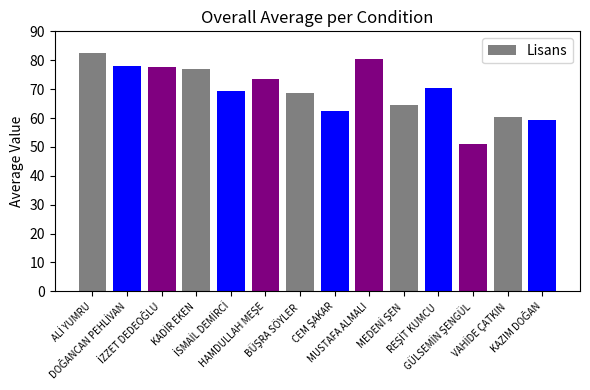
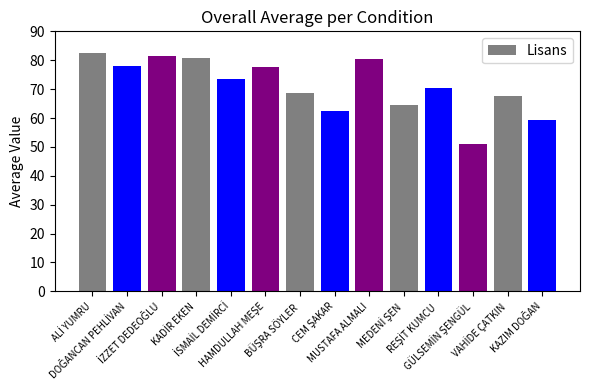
  {
    "ALİ YUMRU": 83,
    "DOĞANCAN PEHLİVAN": 78,
-   "İZZET DEDEOĞLU": 78,
-   "KADİR EKEN": 77,
-   "İSMAİL DEMİRCİ": 69,
-   "HAMDULLAH MEŞE": 73,
+   "İZZET DEDEOĞLU": 82,
+   "KADİR EKEN": 81,
+   "İSMAİL DEMİRCİ": 74,
+   "HAMDULLAH MEŞE": 78,
    "BÜŞRA SÖYLER": 69,
    "CEM ŞAKAR": 62,
    "MUSTAFA ALMALI": 81,
    "MEDENİ ŞEN": 65,
    "REŞİT KUMCU": 70,
    "GÜLSEMİN ŞENGÜL": 51,
-   "VAHİDE ÇATKIN": 60,
+   "VAHİDE ÇATKIN": 68,
    "KAZIM DOĞAN": 59
  }
